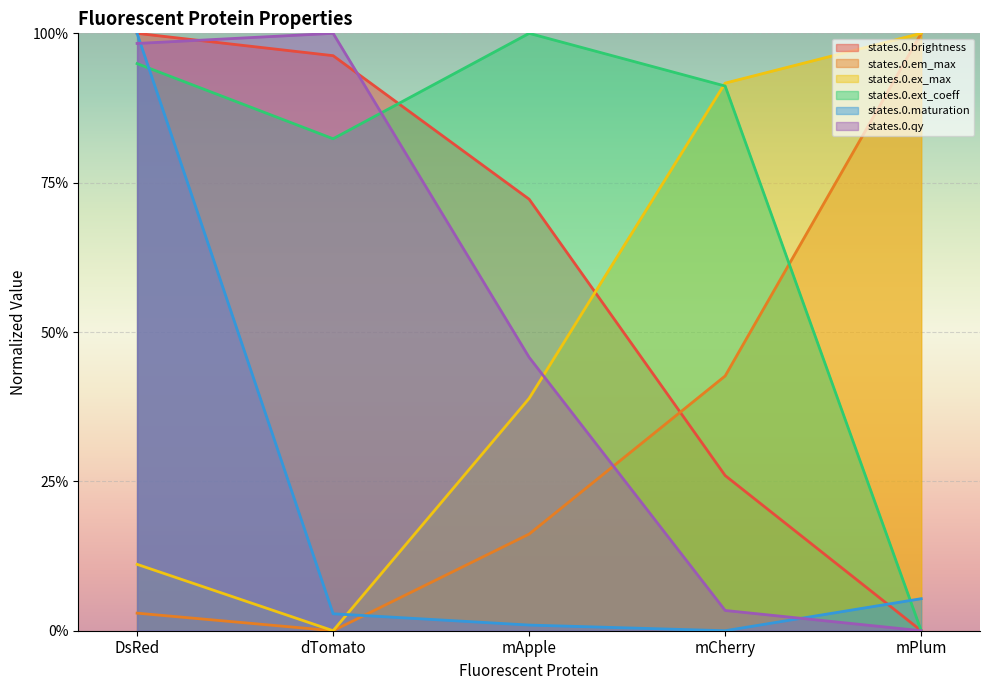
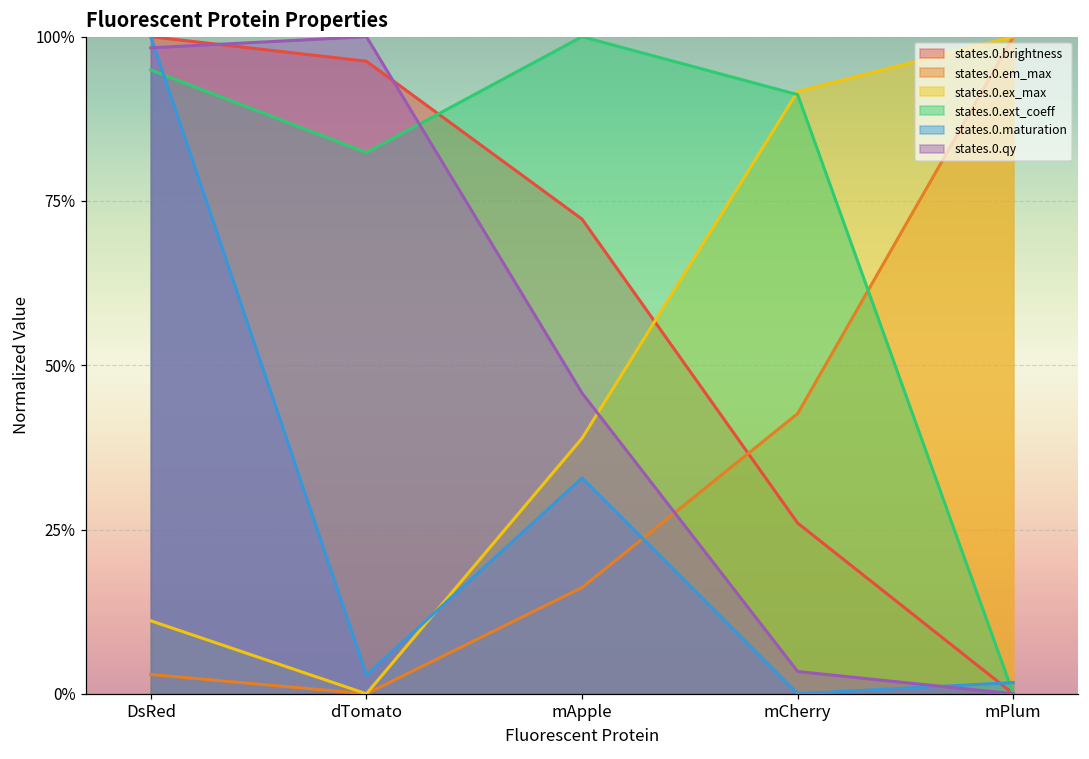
  {
    "states.0.ext_coeff": {
      "DsRed": "95%",
      "dTomato": "82%",
      "mApple": "100%",
      "mCherry": "91%"
    },
    "states.0.maturation": {
      "dTomato": "3%",
-     "mApple": "1%",
+     "mApple": "33%",
      "mCherry": "0%",
-     "mPlum": "5%"
+     "mPlum": "2%"
    },
    "states.0.qy": {
      "DsRed": "98%",
      "dTomato": "100%",
      "mApple": "46%",
      "mCherry": "3%"
    }
  }
